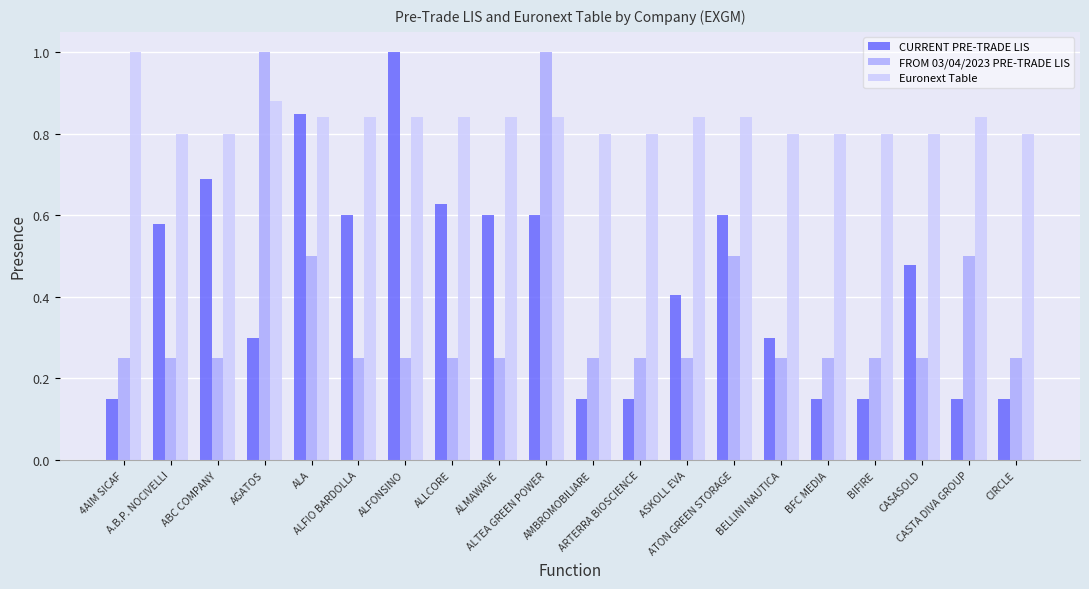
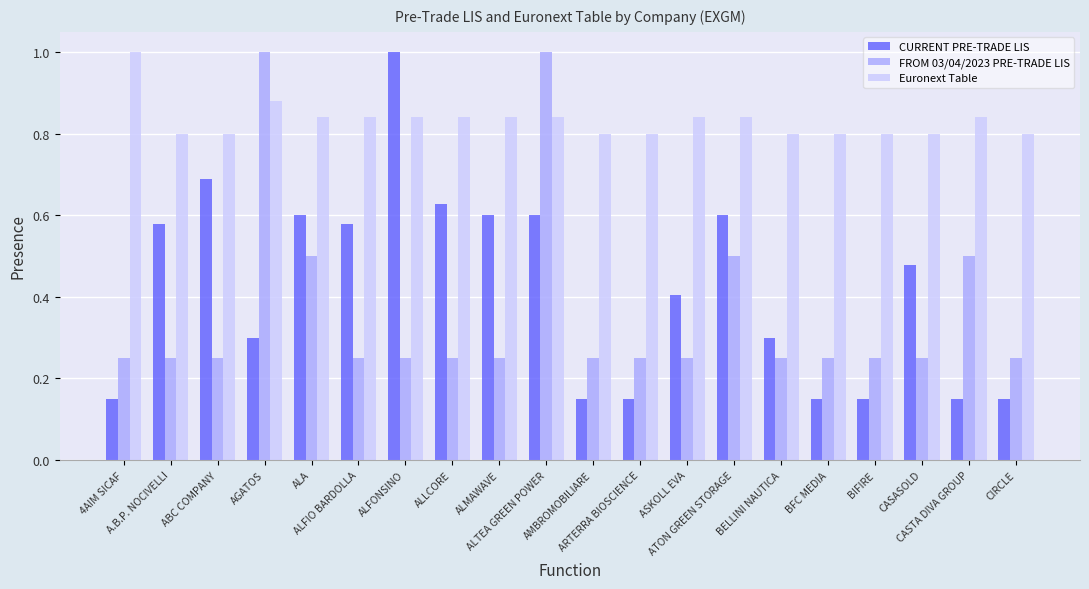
  {
    "CURRENT PRE-TRADE LIS": {
      "4AIM SICAF": 0.15,
      "A.B.P. NOCIVELLI": 0.58,
      "ABC COMPANY": 0.69,
      "AGATOS": 0.30,
-     "ALA": 0.85,
-     "ALFIO BARDOLLA": 0.60,
+     "ALA": 0.60,
+     "ALFIO BARDOLLA": 0.58,
      "ALFONSINO": 1.00,
      "ALLCORE": 0.63,
      "ALMAWAVE": 0.60,
      "ALTEA GREEN POWER": 0.60,
      "AMBROMOBILIARE": 0.15,
      "ARTERRA BIOSCIENCE": 0.15,
      "ASKOLL EVA": 0.41,
      "ATON GREEN STORAGE": 0.60,
      "BELLINI NAUTICA": 0.30,
      "BFC MEDIA": 0.15,
      "BIFIRE": 0.15,
      "CASASOLD": 0.48,
      "CASTA DIVA GROUP": 0.15,
      "CIRCLE": 0.15
    }
  }
